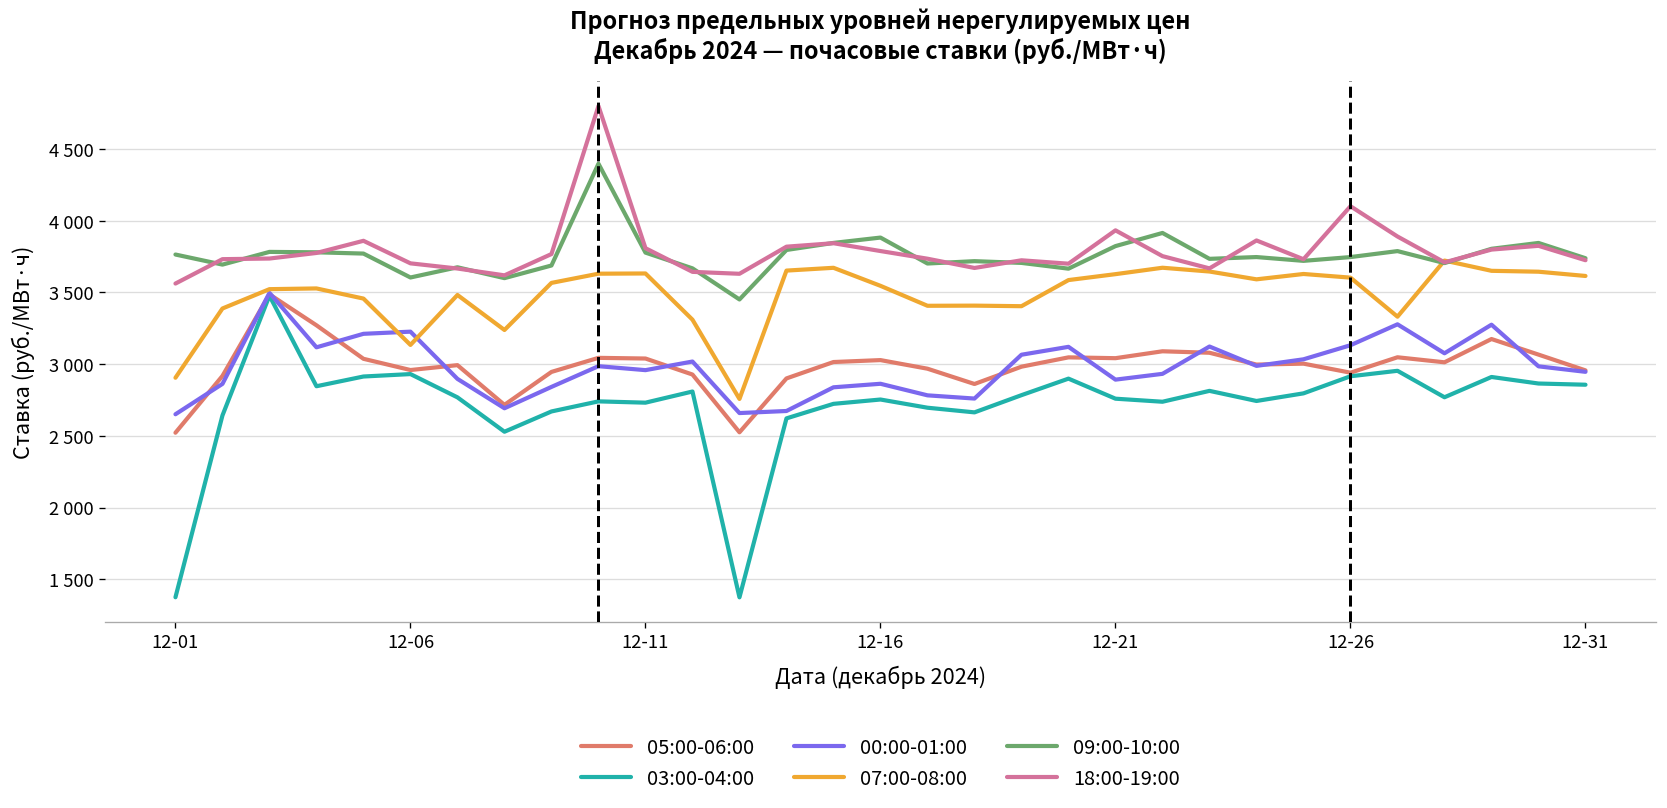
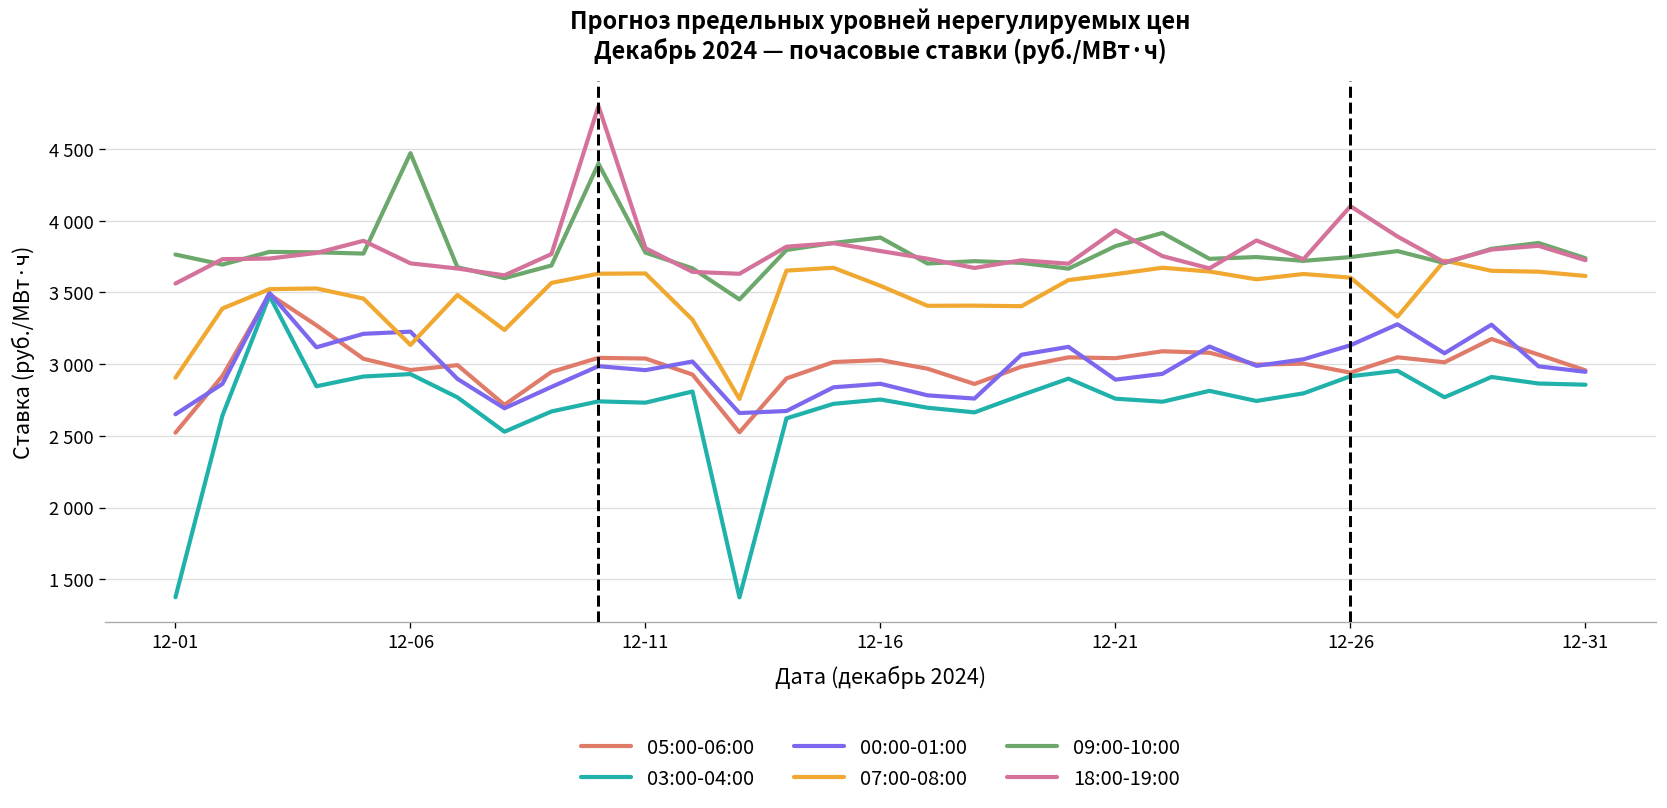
  {
    "03:00-04:00": {
      "12-01": 1370,
      "12-06": 2930,
      "12-11": 2730,
      "12-16": 2750,
      "12-21": 2760,
      "12-26": 2920,
      "12-31": 2860
    },
    "00:00-01:00": {
      "12-01": 2650,
      "12-06": 3230,
      "12-11": 2960,
      "12-16": 2860,
      "12-21": 2890,
      "12-26": 3130
    },
    "07:00-08:00": {
      "12-01": 2910,
      "12-06": 3130,
      "12-11": 3630,
      "12-16": 3550,
      "12-21": 3630,
      "12-26": 3600,
      "12-31": 3620
    },
    "09:00-10:00": {
      "12-01": 3760,
-     "12-06": 3600,
+     "12-06": 4470,
      "12-11": 3780,
      "12-16": 3880,
      "12-21": 3820,
      "12-26": 3750
    }
  }
